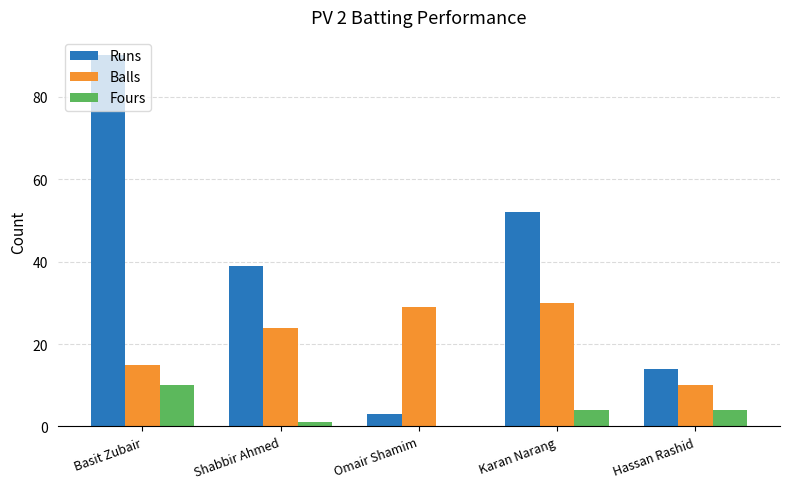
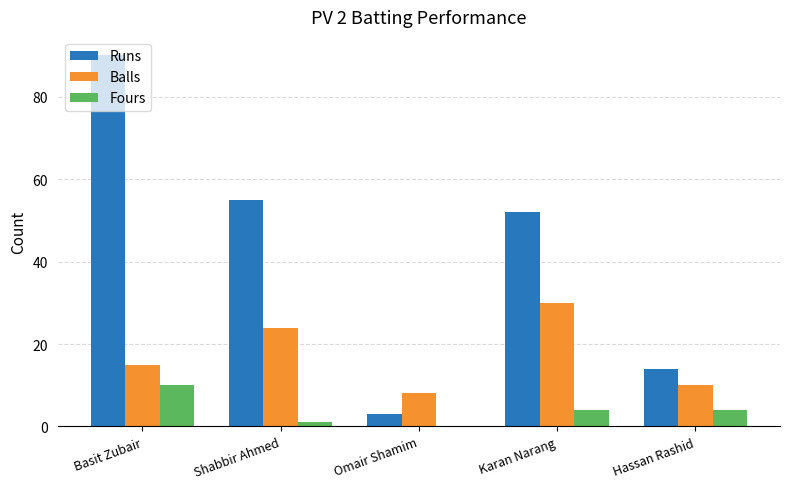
  {
    "Runs": {
-     "Shabbir Ahmed": 39,
+     "Shabbir Ahmed": 55,
      "Omair Shamim": 3,
      "Karan Narang": 52,
      "Hassan Rashid": 14
    },
    "Balls": {
      "Basit Zubair": 15,
      "Shabbir Ahmed": 24,
-     "Omair Shamim": 29,
+     "Omair Shamim": 8,
      "Karan Narang": 30,
      "Hassan Rashid": 10
    },
    "Fours": {
      "Basit Zubair": 10,
      "Shabbir Ahmed": 1,
      "Omair Shamim": 0,
      "Karan Narang": 4,
      "Hassan Rashid": 4
    }
  }
